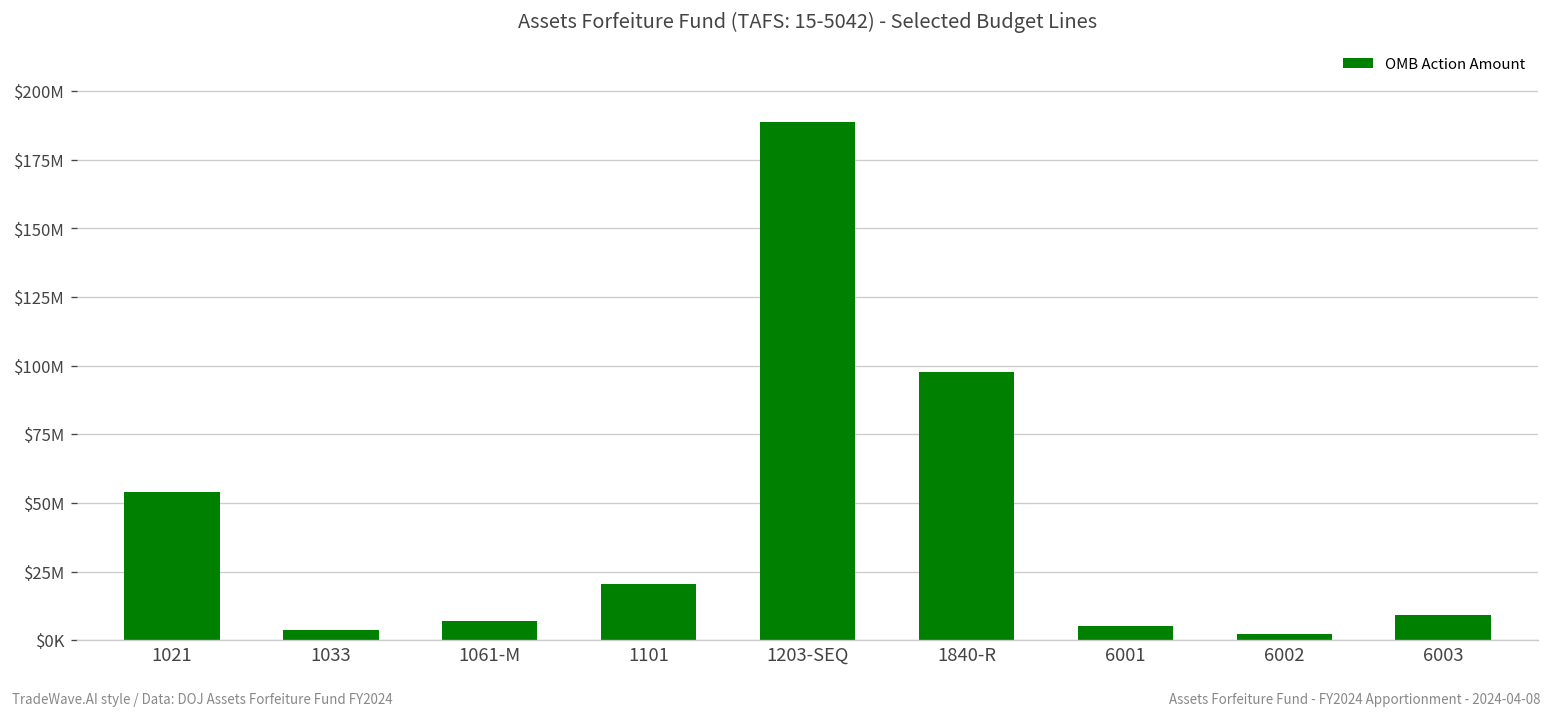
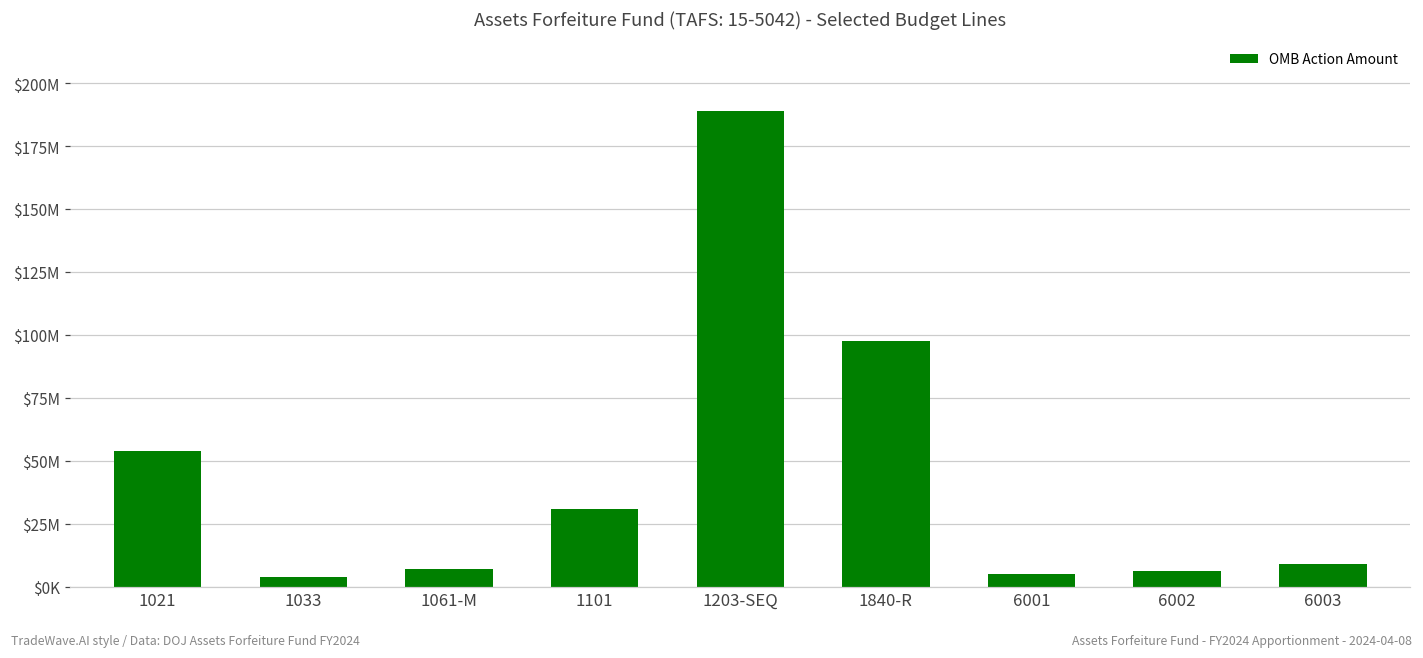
  {
    "1021": "$54000000",
    "1033": "$4000000",
    "1061-M": "$7000000",
-   "1101": "$21000000",
+   "1101": "$31000000",
    "1203-SEQ": "$189000000",
    "1840-R": "$98000000",
    "6001": "$5000000",
-   "6002": "$2000000",
+   "6002": "$6000000",
    "6003": "$9000000"
  }
